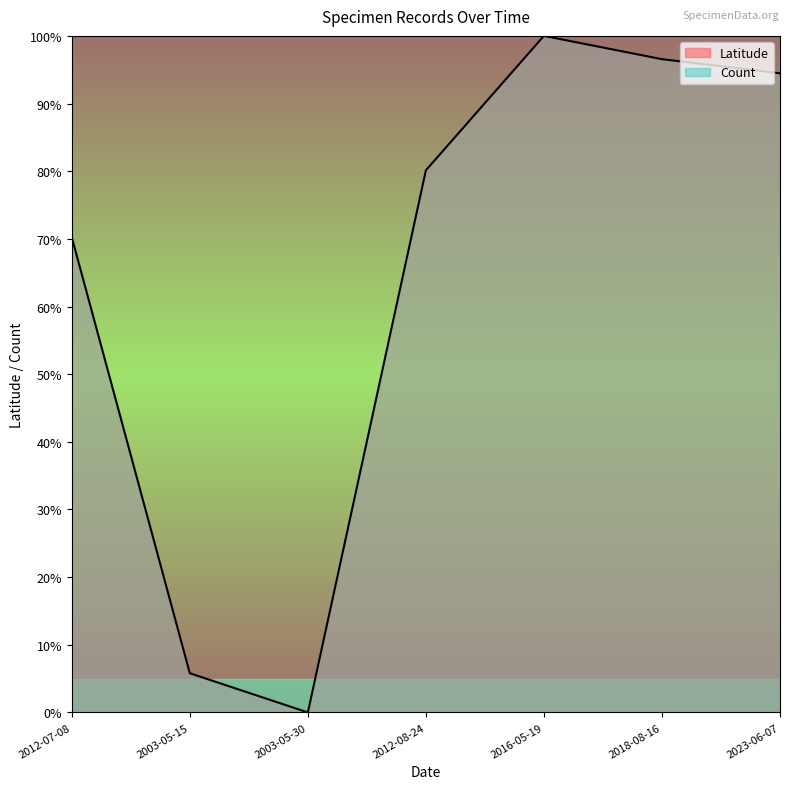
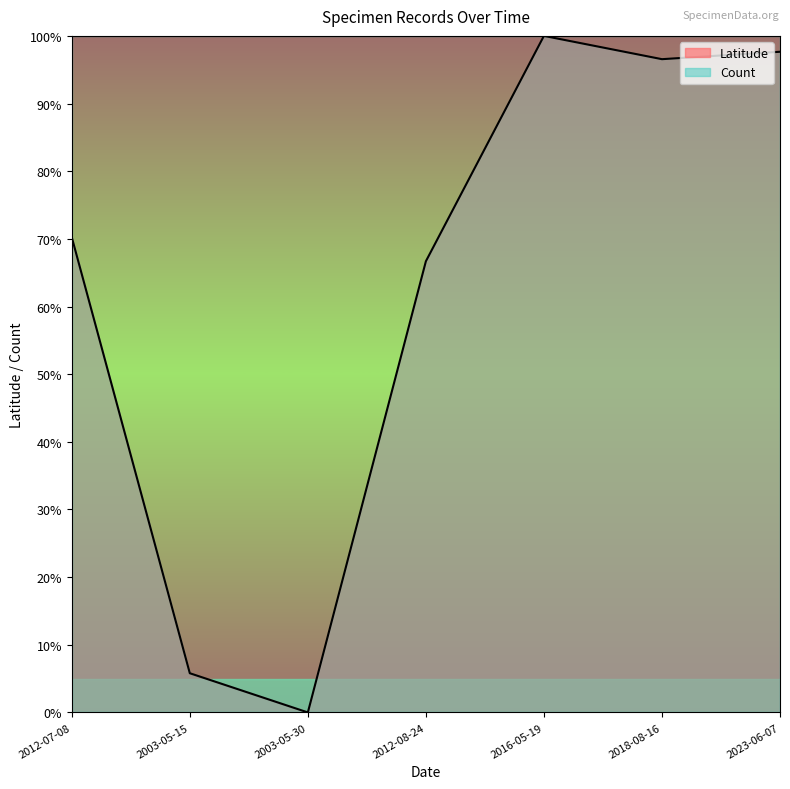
  {
    "Latitude": {
      "2012-07-08": "70%",
      "2003-05-15": "6%",
-     "2012-08-24": "80%",
+     "2012-08-24": "67%",
      "2018-08-16": "97%",
-     "2023-06-07": "94%"
+     "2023-06-07": "98%"
    },
    "Count": {
      "2012-07-08": "100%",
      "2003-05-15": "100%",
      "2003-05-30": "100%",
      "2012-08-24": "100%",
      "2018-08-16": "100%",
      "2023-06-07": "100%"
    }
  }
